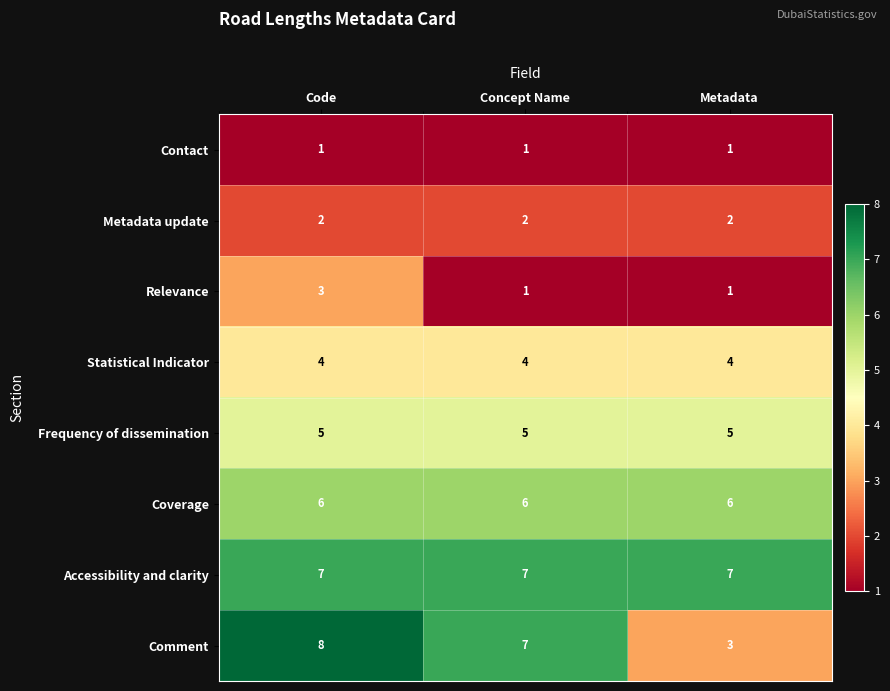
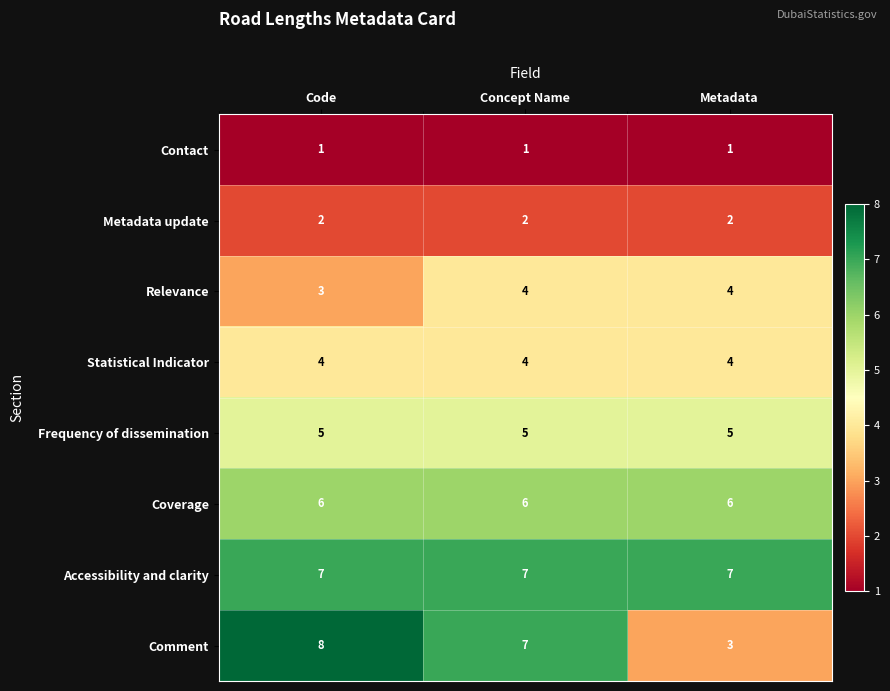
  {
    "Contact": {
      "Code": 1,
      "Concept Name": 1,
      "Metadata": 1
    },
    "Metadata update": {
      "Code": 2,
      "Concept Name": 2,
      "Metadata": 2
    },
    "Relevance": {
      "Code": 3,
-     "Concept Name": 1,
-     "Metadata": 1
+     "Concept Name": 4,
+     "Metadata": 4
    },
    "Statistical Indicator": {
      "Code": 4,
      "Concept Name": 4,
      "Metadata": 4
    },
    "Frequency of dissemination": {
      "Code": 5,
      "Concept Name": 5,
      "Metadata": 5
    },
    "Coverage": {
      "Code": 6,
      "Concept Name": 6,
      "Metadata": 6
    },
    "Accessibility and clarity": {
      "Code": 7,
      "Concept Name": 7,
      "Metadata": 7
    },
    "Comment": {
      "Code": 8,
      "Concept Name": 7,
      "Metadata": 3
    }
  }
